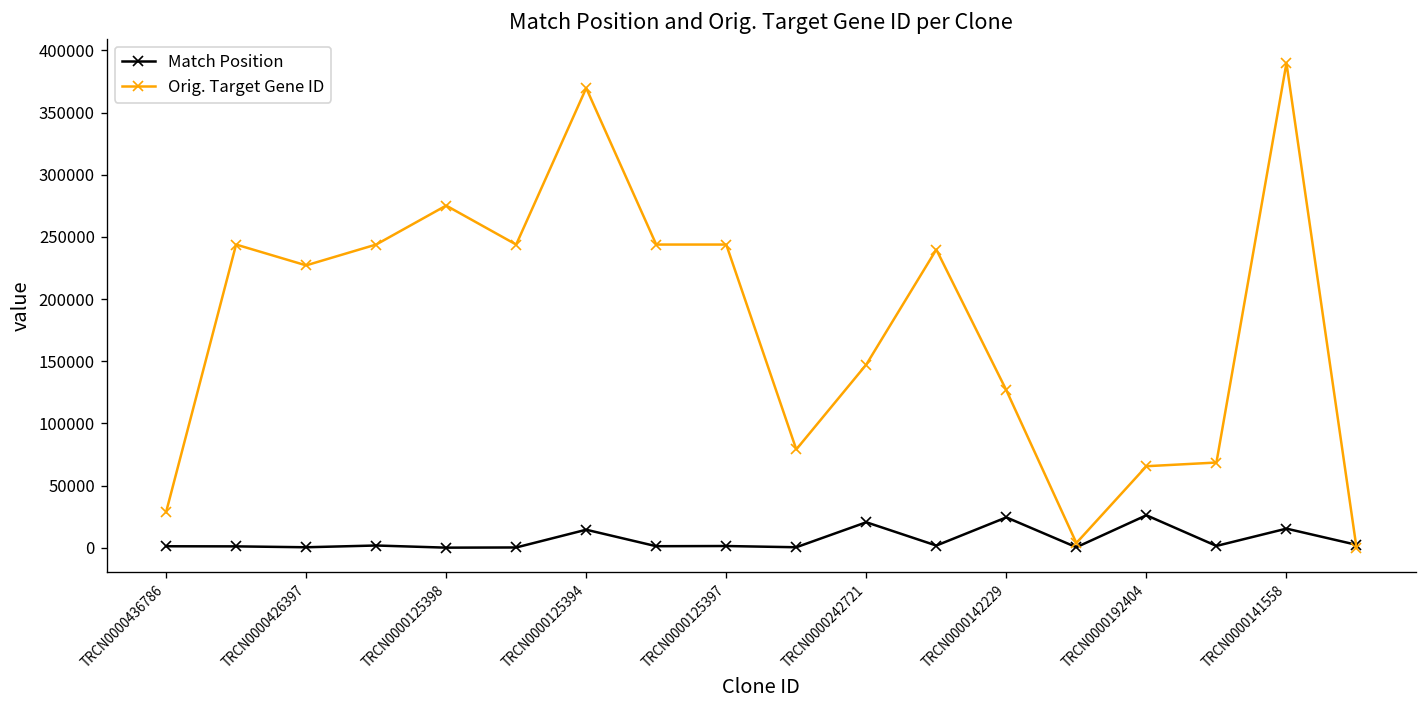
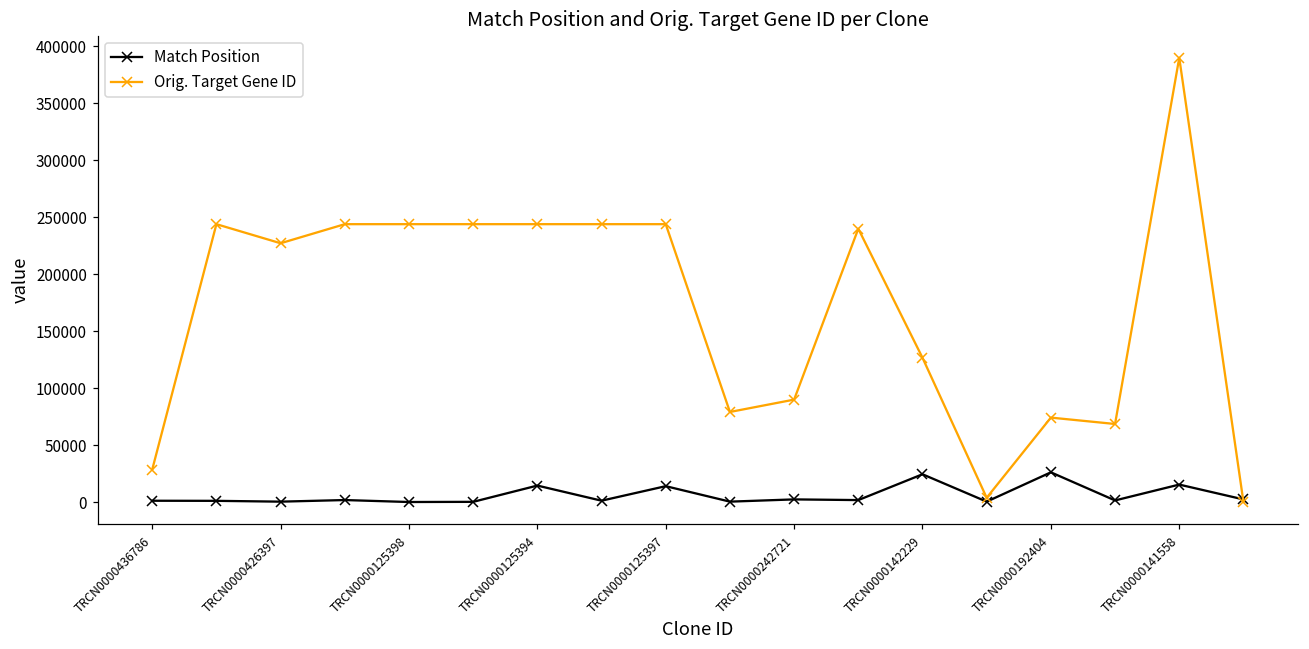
  {
    "Match Position": {
      "TRCN0000436786": 1000,
      "TRCN0000426397": 0,
      "TRCN0000125398": 0,
      "TRCN0000125394": 15000,
-     "TRCN0000125397": 1000,
-     "TRCN0000242721": 21000,
+     "TRCN0000125397": 14000,
+     "TRCN0000242721": 2000,
      "TRCN0000142229": 25000,
      "TRCN0000192404": 26000,
      "TRCN0000141558": 15000
    },
    "Orig. Target Gene ID": {
      "TRCN0000436786": 29000,
      "TRCN0000426397": 227000,
-     "TRCN0000125398": 275000,
-     "TRCN0000125394": 370000,
+     "TRCN0000125398": 244000,
+     "TRCN0000125394": 244000,
      "TRCN0000125397": 244000,
-     "TRCN0000242721": 147000,
+     "TRCN0000242721": 90000,
      "TRCN0000142229": 127000,
-     "TRCN0000192404": 66000,
+     "TRCN0000192404": 74000,
      "TRCN0000141558": 390000
    }
  }
